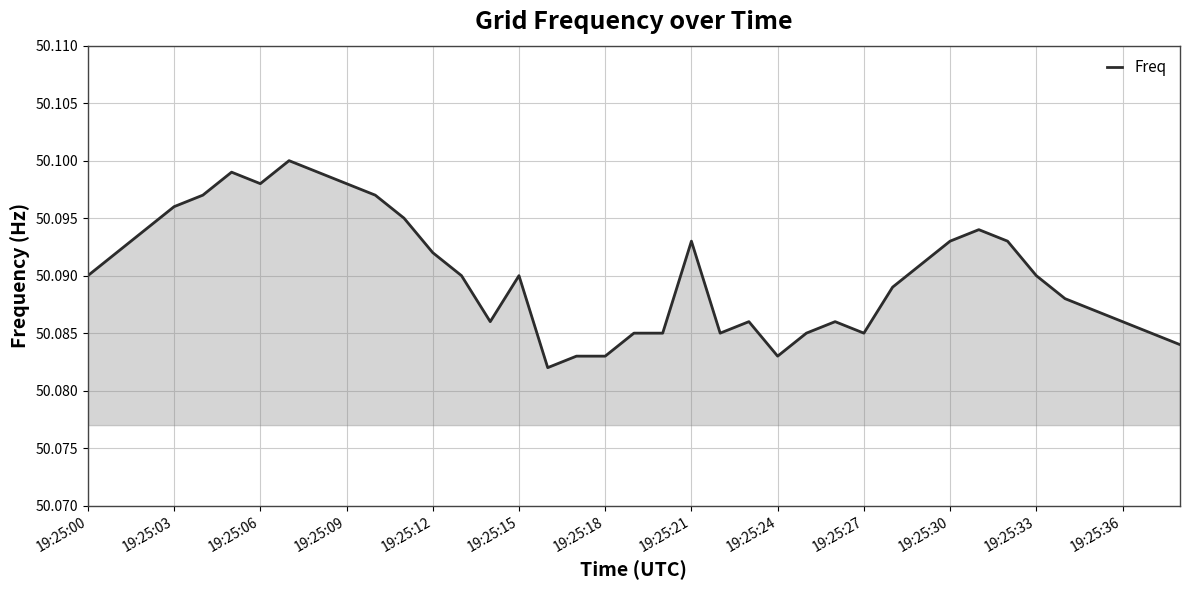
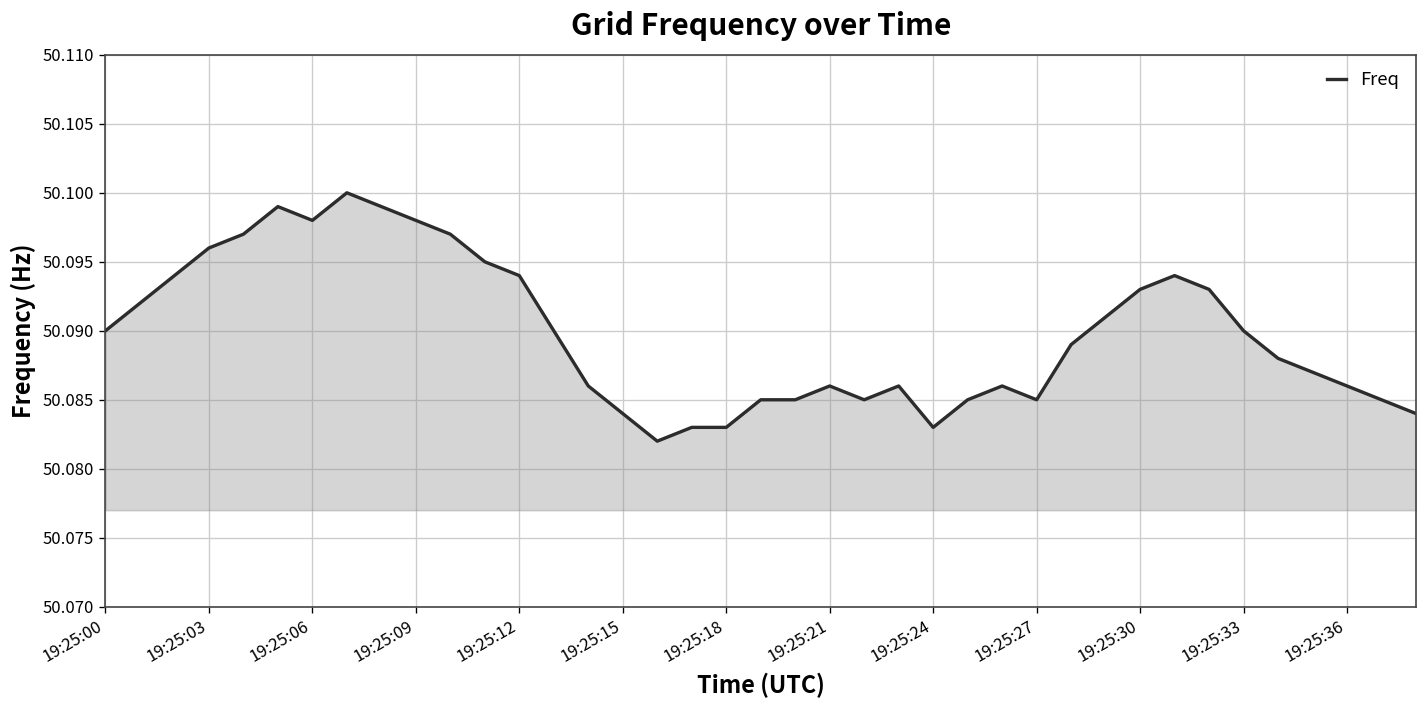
  {
    "19:25:00": 50.090,
    "19:25:03": 50.096,
    "19:25:06": 50.098,
    "19:25:09": 50.098,
-   "19:25:12": 50.092,
-   "19:25:15": 50.090,
+   "19:25:12": 50.094,
+   "19:25:15": 50.084,
    "19:25:18": 50.083,
-   "19:25:21": 50.093,
+   "19:25:21": 50.086,
    "19:25:24": 50.083,
    "19:25:27": 50.085,
    "19:25:30": 50.093,
    "19:25:33": 50.090,
    "19:25:36": 50.086
  }
